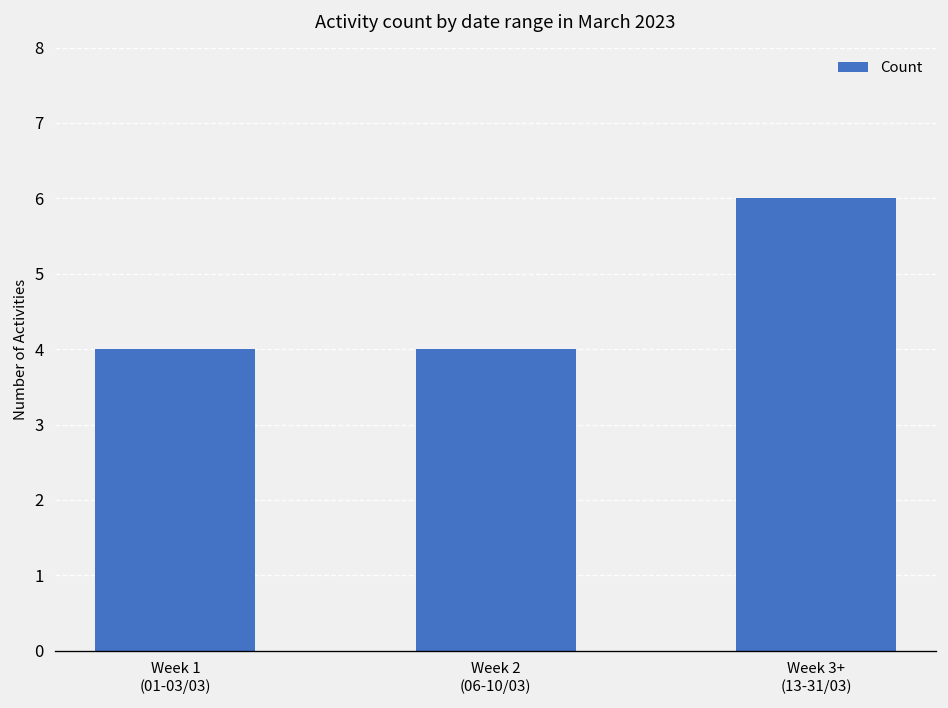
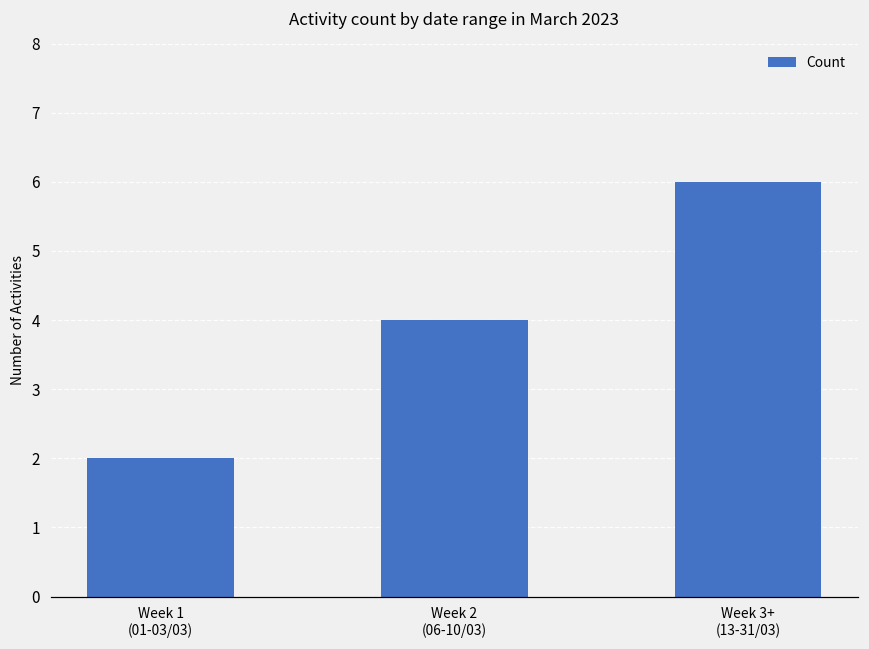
  {
-   "Week 1 (01-03/03)": 4,
+   "Week 1 (01-03/03)": 2,
    "Week 2 (06-10/03)": 4,
    "Week 3+ (13-31/03)": 6
  }
